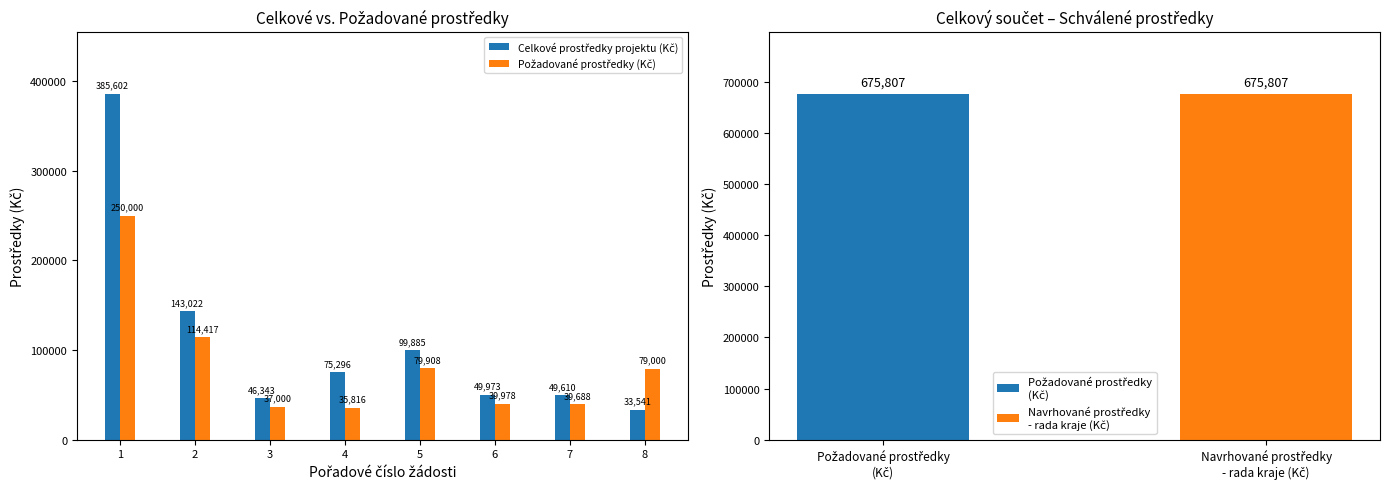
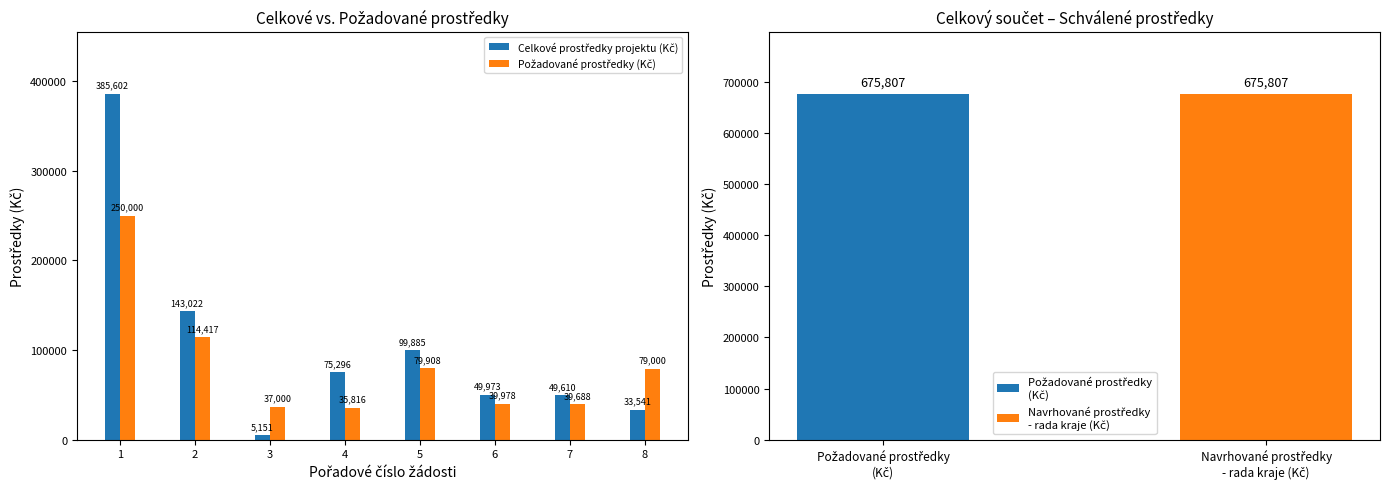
  {
    "Celkové vs. Požadované prostředky": {
      "Celkové prostředky projektu (Kč)": {
        "1": "385,602",
        "2": "143,022",
-       "3": "46,343",
+       "3": "5,151",
        "4": "75,296",
        "5": "99,885",
        "6": "49,973",
        "7": "49,610",
        "8": "33,541"
      }
    },
    "Celkový součet – Schválené prostředky": {
      "Požadované prostředky (Kč)": "675,807",
      "Navrhované prostředky - rada kraje (Kč)": "675,807"
    }
  }
